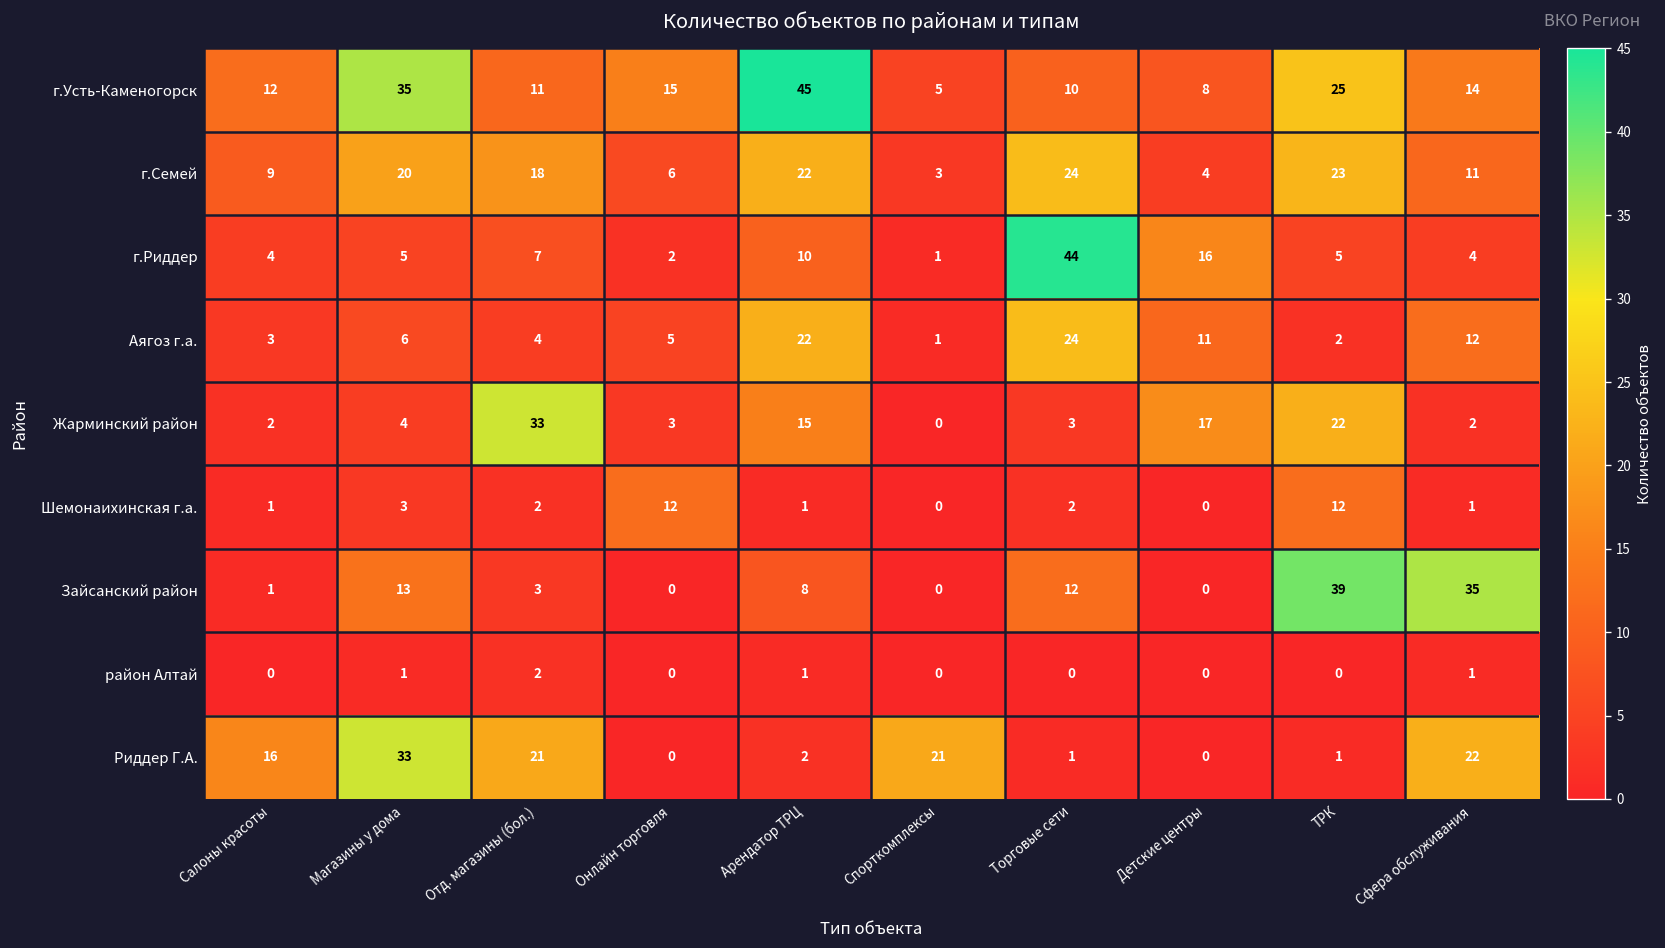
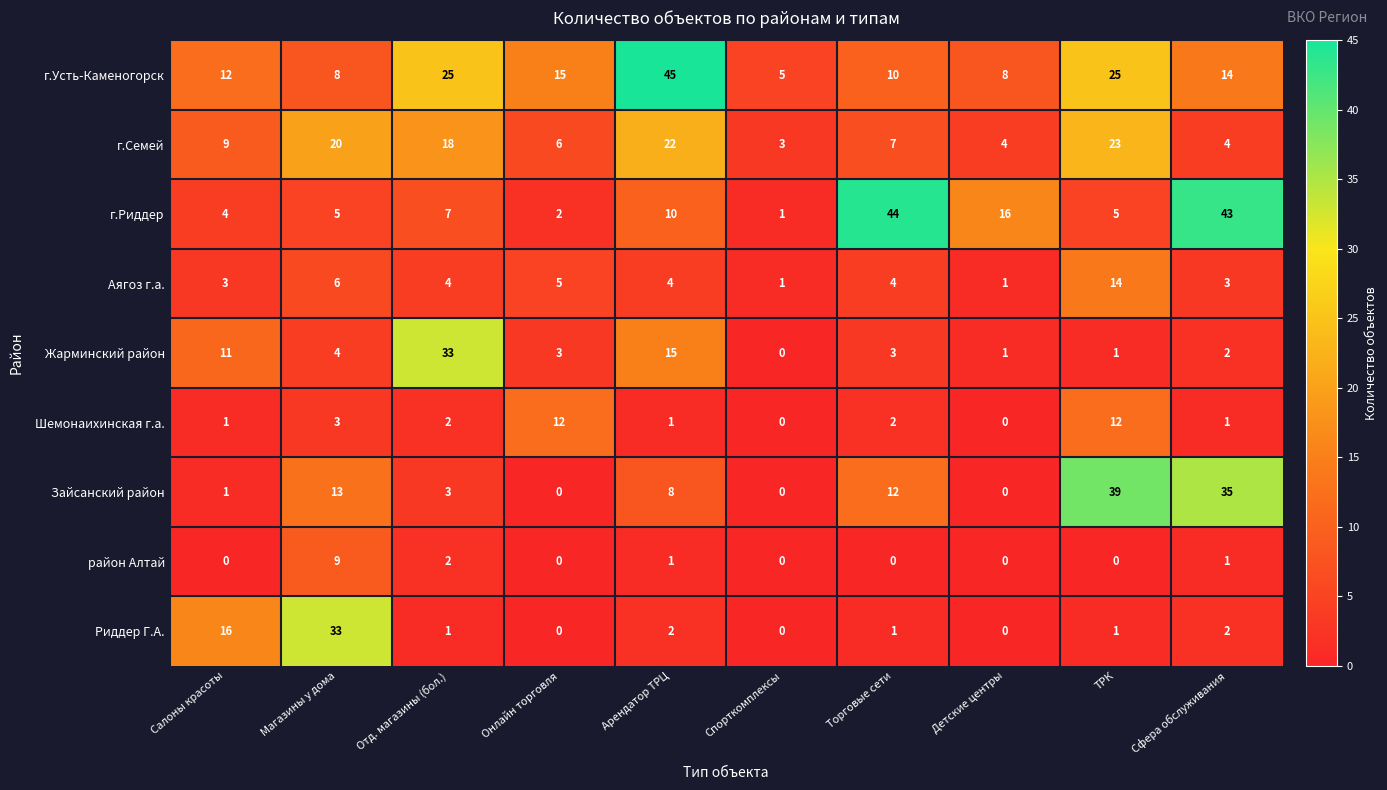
  {
    "г.Усть-Каменогорск": {
      "Салоны красоты": 12,
-     "Магазины у дома": 35,
-     "Отд. магазины (бол.)": 11,
+     "Магазины у дома": 8,
+     "Отд. магазины (бол.)": 25,
      "Онлайн торговля": 15,
      "Арендатор ТРЦ": 45,
      "Спорткомплексы": 5,
      "Торговые сети": 10,
      "Детские центры": 8,
      "ТРК": 25,
      "Сфера обслуживания": 14
    },
    "г.Семей": {
      "Салоны красоты": 9,
      "Магазины у дома": 20,
      "Отд. магазины (бол.)": 18,
      "Онлайн торговля": 6,
      "Арендатор ТРЦ": 22,
      "Спорткомплексы": 3,
-     "Торговые сети": 24,
+     "Торговые сети": 7,
      "Детские центры": 4,
      "ТРК": 23,
-     "Сфера обслуживания": 11
+     "Сфера обслуживания": 4
    },
    "г.Риддер": {
      "Салоны красоты": 4,
      "Магазины у дома": 5,
      "Отд. магазины (бол.)": 7,
      "Онлайн торговля": 2,
      "Арендатор ТРЦ": 10,
      "Спорткомплексы": 1,
      "Торговые сети": 44,
      "Детские центры": 16,
      "ТРК": 5,
-     "Сфера обслуживания": 4
+     "Сфера обслуживания": 43
    },
    "Аягоз г.а.": {
      "Салоны красоты": 3,
      "Магазины у дома": 6,
      "Отд. магазины (бол.)": 4,
      "Онлайн торговля": 5,
-     "Арендатор ТРЦ": 22,
+     "Арендатор ТРЦ": 4,
      "Спорткомплексы": 1,
-     "Торговые сети": 24,
-     "Детские центры": 11,
-     "ТРК": 2,
-     "Сфера обслуживания": 12
+     "Торговые сети": 4,
+     "Детские центры": 1,
+     "ТРК": 14,
+     "Сфера обслуживания": 3
    },
    "Жарминский район": {
-     "Салоны красоты": 2,
+     "Салоны красоты": 11,
      "Магазины у дома": 4,
      "Отд. магазины (бол.)": 33,
      "Онлайн торговля": 3,
      "Арендатор ТРЦ": 15,
      "Спорткомплексы": 0,
      "Торговые сети": 3,
-     "Детские центры": 17,
-     "ТРК": 22,
+     "Детские центры": 1,
+     "ТРК": 1,
      "Сфера обслуживания": 2
    },
    "Шемонаихинская г.а.": {
      "Салоны красоты": 1,
      "Магазины у дома": 3,
      "Отд. магазины (бол.)": 2,
      "Онлайн торговля": 12,
      "Арендатор ТРЦ": 1,
      "Спорткомплексы": 0,
      "Торговые сети": 2,
      "Детские центры": 0,
      "ТРК": 12,
      "Сфера обслуживания": 1
    },
    "Зайсанский район": {
      "Салоны красоты": 1,
      "Магазины у дома": 13,
      "Отд. магазины (бол.)": 3,
      "Онлайн торговля": 0,
      "Арендатор ТРЦ": 8,
      "Спорткомплексы": 0,
      "Торговые сети": 12,
      "Детские центры": 0,
      "ТРК": 39,
      "Сфера обслуживания": 35
    },
    "район Алтай": {
      "Салоны красоты": 0,
-     "Магазины у дома": 1,
+     "Магазины у дома": 9,
      "Отд. магазины (бол.)": 2,
      "Онлайн торговля": 0,
      "Арендатор ТРЦ": 1,
      "Спорткомплексы": 0,
      "Торговые сети": 0,
      "Детские центры": 0,
      "ТРК": 0,
      "Сфера обслуживания": 1
    },
    "Риддер Г.А.": {
      "Салоны красоты": 16,
      "Магазины у дома": 33,
-     "Отд. магазины (бол.)": 21,
+     "Отд. магазины (бол.)": 1,
      "Онлайн торговля": 0,
      "Арендатор ТРЦ": 2,
-     "Спорткомплексы": 21,
+     "Спорткомплексы": 0,
      "Торговые сети": 1,
      "Детские центры": 0,
      "ТРК": 1,
-     "Сфера обслуживания": 22
+     "Сфера обслуживания": 2
    }
  }
